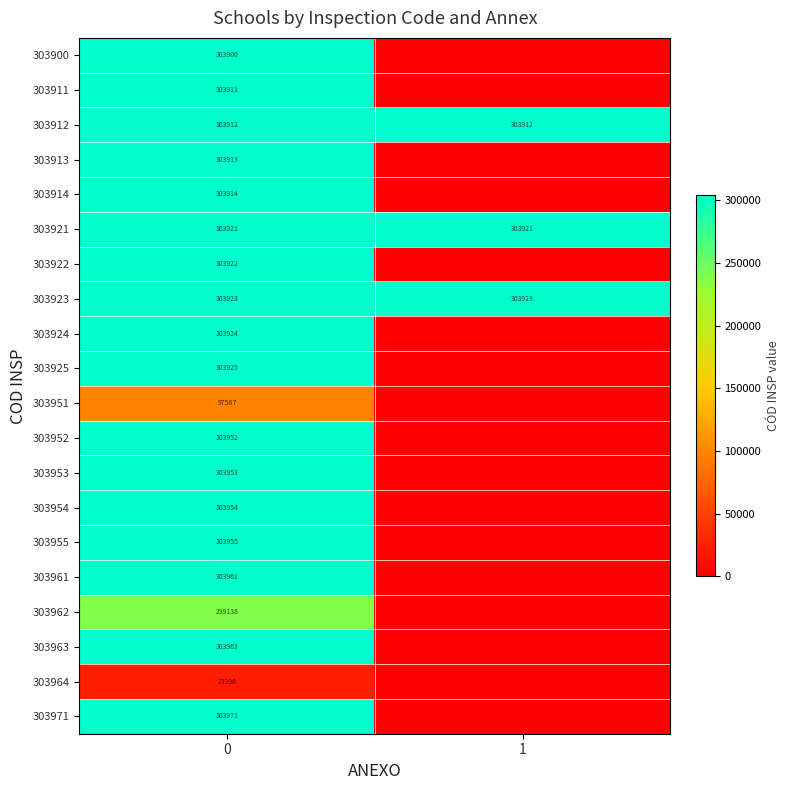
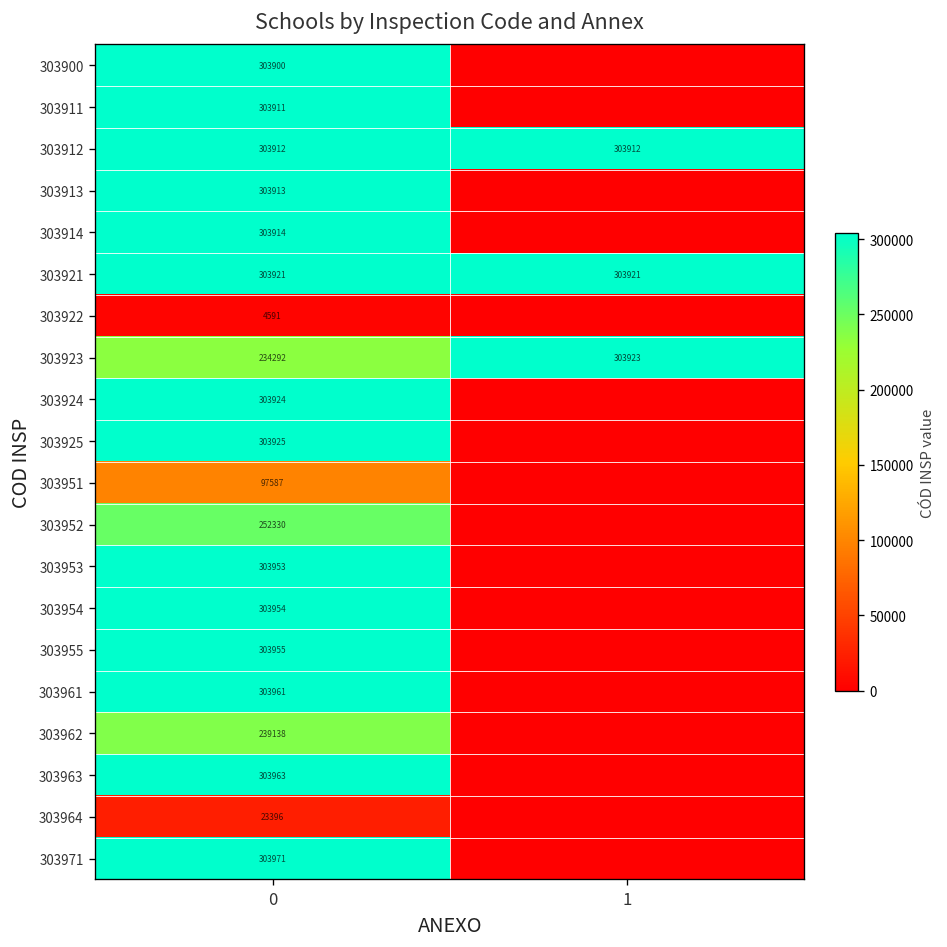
  {
    "303900": {
      "0": 303900
    },
    "303911": {
      "0": 303911
    },
    "303912": {
      "0": 303912,
      "1": 303912
    },
    "303913": {
      "0": 303913
    },
    "303914": {
      "0": 303914
    },
    "303921": {
      "0": 303921,
      "1": 303921
    },
    "303922": {
-     "0": 303922
+     "0": 4591
    },
    "303923": {
-     "0": 303923,
+     "0": 234292,
      "1": 303923
    },
    "303924": {
      "0": 303924
    },
    "303925": {
      "0": 303925
    },
    "303951": {
      "0": 97587
    },
    "303952": {
-     "0": 303952
+     "0": 252330
    },
    "303953": {
      "0": 303953
    },
    "303954": {
      "0": 303954
    },
    "303955": {
      "0": 303955
    },
    "303961": {
      "0": 303961
    },
    "303962": {
      "0": 239138
    },
    "303963": {
      "0": 303963
    },
    "303964": {
      "0": 23396
    },
    "303971": {
      "0": 303971
    }
  }
